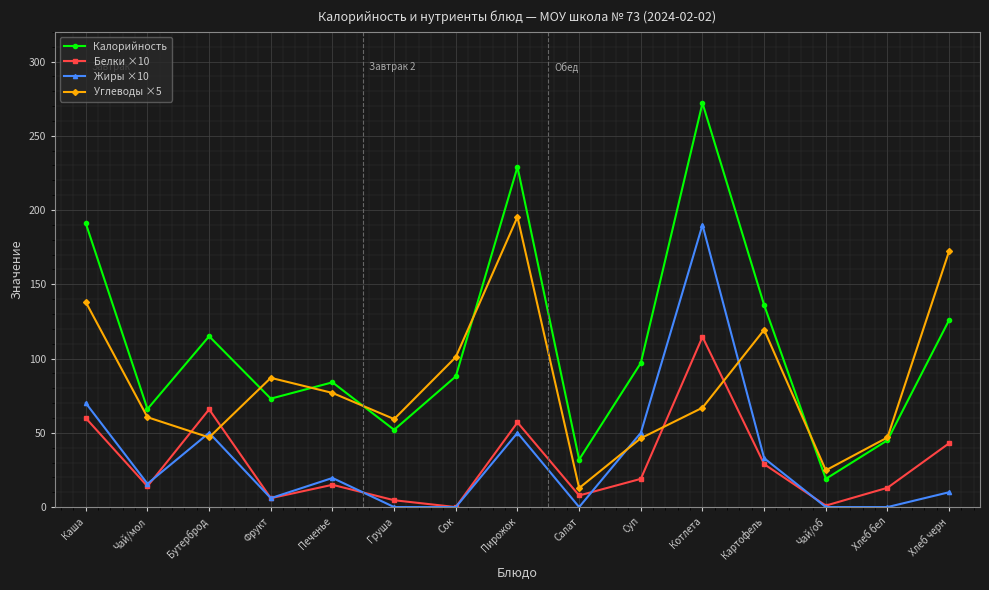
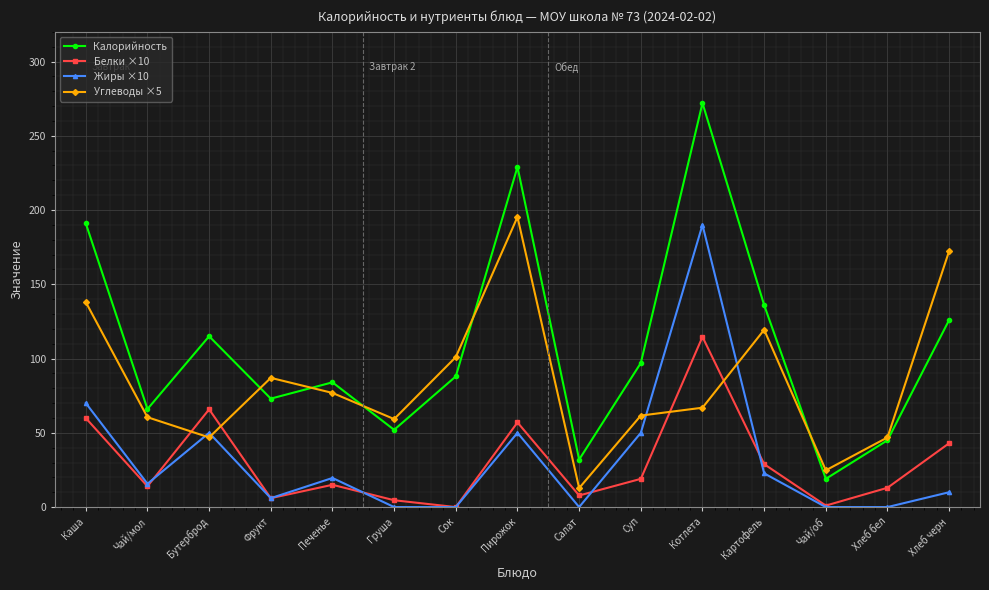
  {
    "Калорийность": {
      "Каша": 191,
      "Чай/мол": 66,
      "Бутерброд": 115,
      "Фрукт": 73,
      "Печенье": 84,
      "Груша": 52,
      "Сок": 88,
      "Пирожок": 229,
      "Салат": 32,
      "Суп": 97,
      "Котлета": 272,
      "Картофель": 136,
      "Чай/об": 19,
      "Хлеб бел": 45,
      "Хлеб черн": 126
    },
    "Белки ×10": {
      "Каша": 60,
      "Бутерброд": 66,
      "Печенье": 15,
      "Груша": 5,
      "Пирожок": 57,
      "Салат": 8,
      "Суп": 19,
      "Котлета": 115,
      "Картофель": 29,
      "Хлеб бел": 13,
      "Хлеб черн": 43
    },
    "Жиры ×10": {
      "Каша": 70,
      "Бутерброд": 50,
      "Печенье": 20,
      "Груша": 0,
      "Пирожок": 50,
      "Салат": 0,
      "Суп": 50,
      "Котлета": 190,
-     "Картофель": 33,
+     "Картофель": 23,
      "Хлеб бел": 0,
      "Хлеб черн": 10
    },
    "Углеводы ×5": {
      "Каша": 138,
      "Чай/мол": 61,
      "Бутерброд": 47,
      "Фрукт": 87,
      "Печенье": 77,
      "Груша": 59,
      "Сок": 101,
      "Пирожок": 195,
      "Салат": 13,
-     "Суп": 46,
+     "Суп": 62,
      "Котлета": 67,
      "Картофель": 119,
      "Чай/об": 25,
      "Хлеб бел": 47,
      "Хлеб черн": 172
    }
  }
